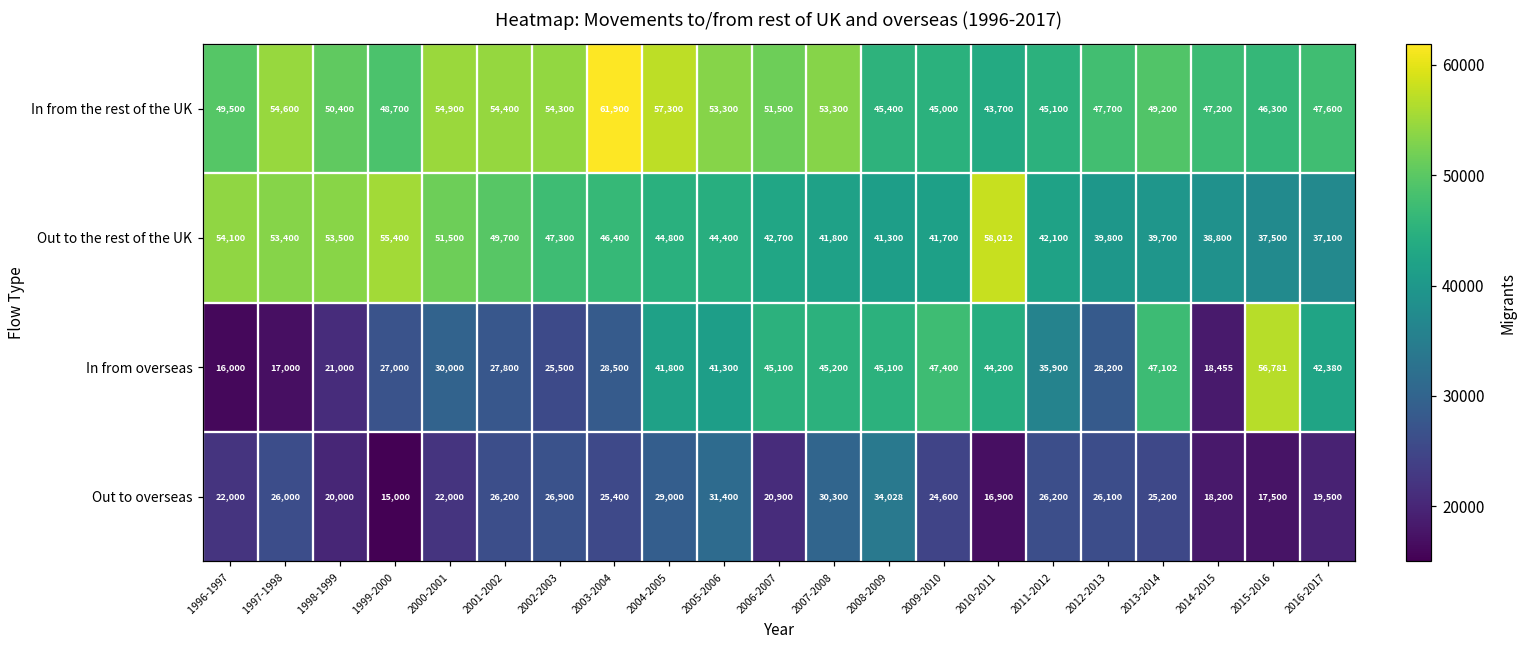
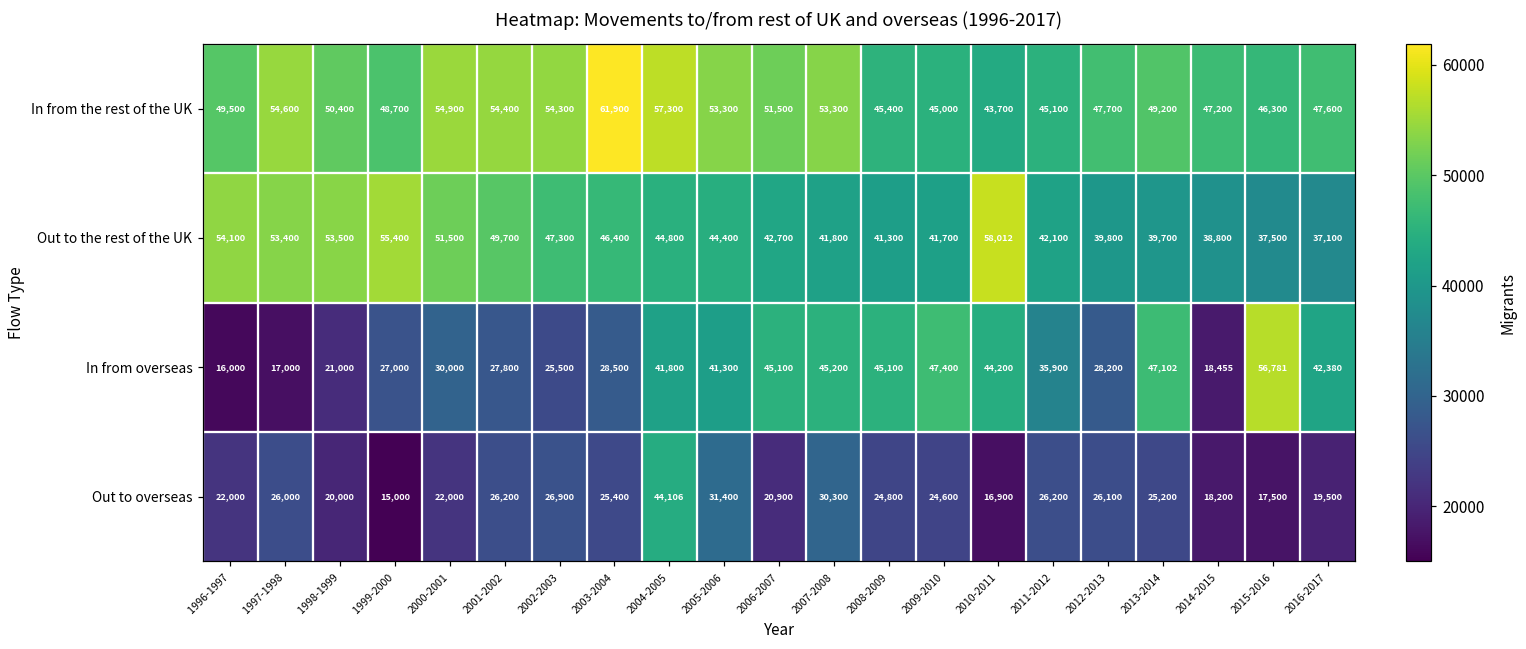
  {
    "In from the rest of the UK": {
      "1996-1997": "49,500",
      "1997-1998": "54,600",
      "1998-1999": "50,400",
      "1999-2000": "48,700",
      "2000-2001": "54,900",
      "2001-2002": "54,400",
      "2002-2003": "54,300",
      "2003-2004": "61,900",
      "2004-2005": "57,300",
      "2005-2006": "53,300",
      "2006-2007": "51,500",
      "2007-2008": "53,300",
      "2008-2009": "45,400",
      "2009-2010": "45,000",
      "2010-2011": "43,700",
      "2011-2012": "45,100",
      "2012-2013": "47,700",
      "2013-2014": "49,200",
      "2014-2015": "47,200",
      "2015-2016": "46,300",
      "2016-2017": "47,600"
    },
    "Out to the rest of the UK": {
      "1996-1997": "54,100",
      "1997-1998": "53,400",
      "1998-1999": "53,500",
      "1999-2000": "55,400",
      "2000-2001": "51,500",
      "2001-2002": "49,700",
      "2002-2003": "47,300",
      "2003-2004": "46,400",
      "2004-2005": "44,800",
      "2005-2006": "44,400",
      "2006-2007": "42,700",
      "2007-2008": "41,800",
      "2008-2009": "41,300",
      "2009-2010": "41,700",
      "2010-2011": "58,012",
      "2011-2012": "42,100",
      "2012-2013": "39,800",
      "2013-2014": "39,700",
      "2014-2015": "38,800",
      "2015-2016": "37,500",
      "2016-2017": "37,100"
    },
    "In from overseas": {
      "1996-1997": "16,000",
      "1997-1998": "17,000",
      "1998-1999": "21,000",
      "1999-2000": "27,000",
      "2000-2001": "30,000",
      "2001-2002": "27,800",
      "2002-2003": "25,500",
      "2003-2004": "28,500",
      "2004-2005": "41,800",
      "2005-2006": "41,300",
      "2006-2007": "45,100",
      "2007-2008": "45,200",
      "2008-2009": "45,100",
      "2009-2010": "47,400",
      "2010-2011": "44,200",
      "2011-2012": "35,900",
      "2012-2013": "28,200",
      "2013-2014": "47,102",
      "2014-2015": "18,455",
      "2015-2016": "56,781",
      "2016-2017": "42,380"
    },
    "Out to overseas": {
      "1996-1997": "22,000",
      "1997-1998": "26,000",
      "1998-1999": "20,000",
      "1999-2000": "15,000",
      "2000-2001": "22,000",
      "2001-2002": "26,200",
      "2002-2003": "26,900",
      "2003-2004": "25,400",
-     "2004-2005": "29,000",
+     "2004-2005": "44,106",
      "2005-2006": "31,400",
      "2006-2007": "20,900",
      "2007-2008": "30,300",
-     "2008-2009": "34,028",
+     "2008-2009": "24,800",
      "2009-2010": "24,600",
      "2010-2011": "16,900",
      "2011-2012": "26,200",
      "2012-2013": "26,100",
      "2013-2014": "25,200",
      "2014-2015": "18,200",
      "2015-2016": "17,500",
      "2016-2017": "19,500"
    }
  }
